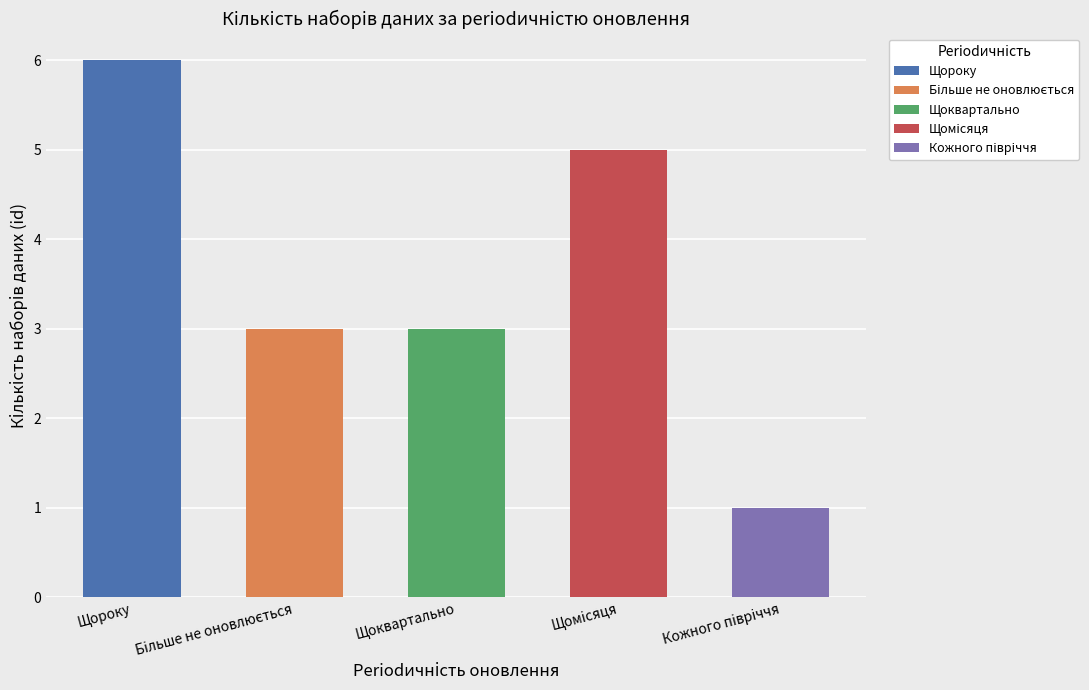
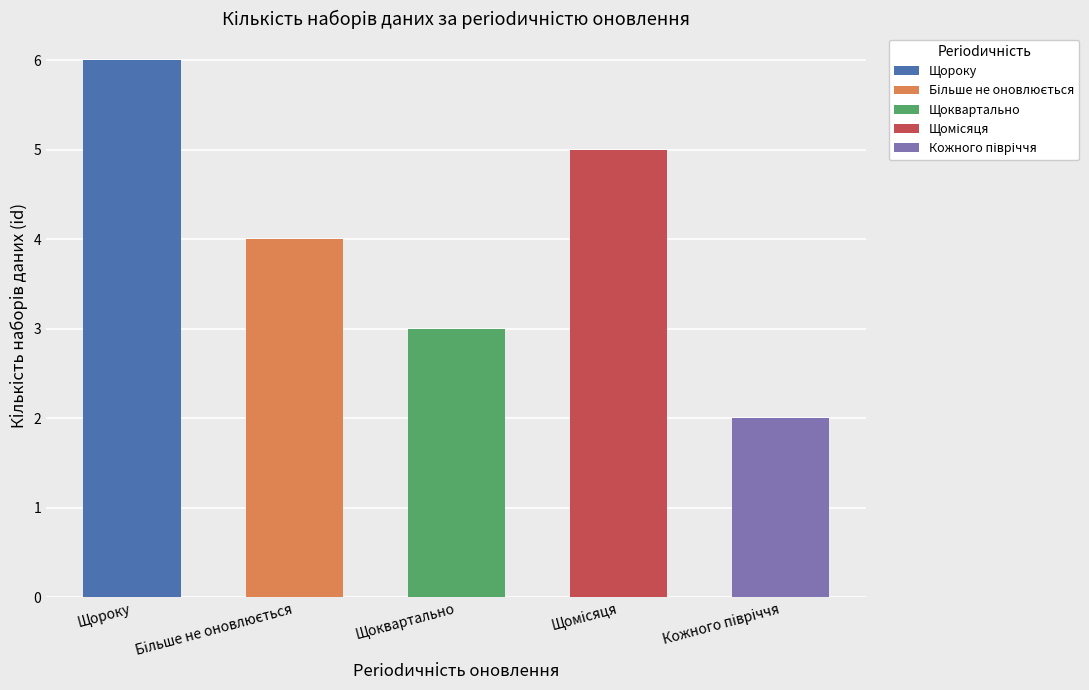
  {
    "Щороку": 6,
-   "Більше не оновлюється": 3,
+   "Більше не оновлюється": 4,
    "Щоквартально": 3,
    "Щомісяця": 5,
-   "Кожного півріччя": 1
+   "Кожного півріччя": 2
  }
